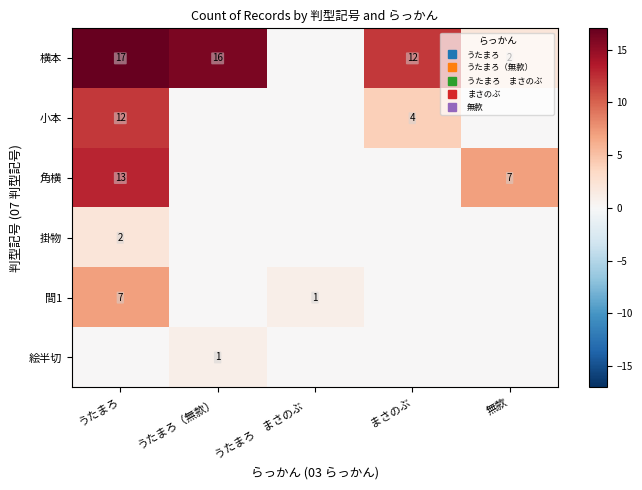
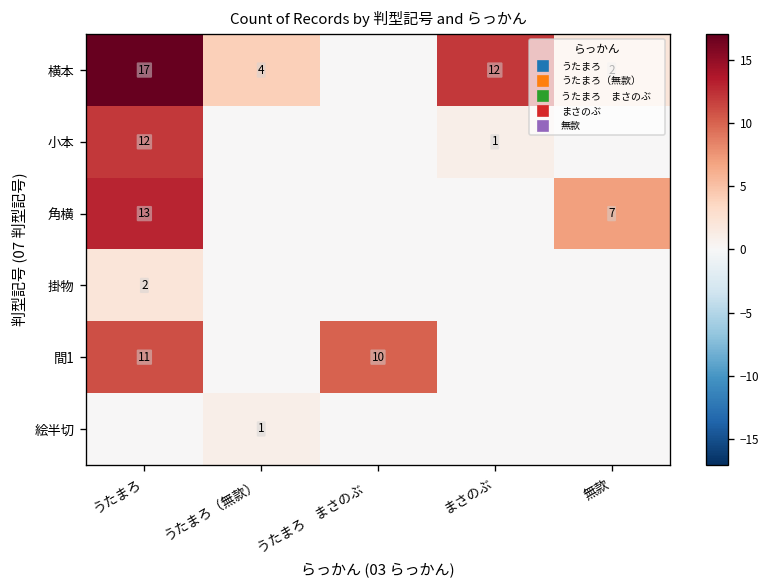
  {
    "横本": {
-     "うたまろ（無款）": 16
+     "うたまろ（無款）": 4
    },
    "小本": {
-     "まさのぶ": 4
+     "まさのぶ": 1
    },
    "間1": {
-     "うたまろ": 7,
-     "うたまろ まさのぶ": 1
+     "うたまろ": 11,
+     "うたまろ まさのぶ": 10
    }
  }
